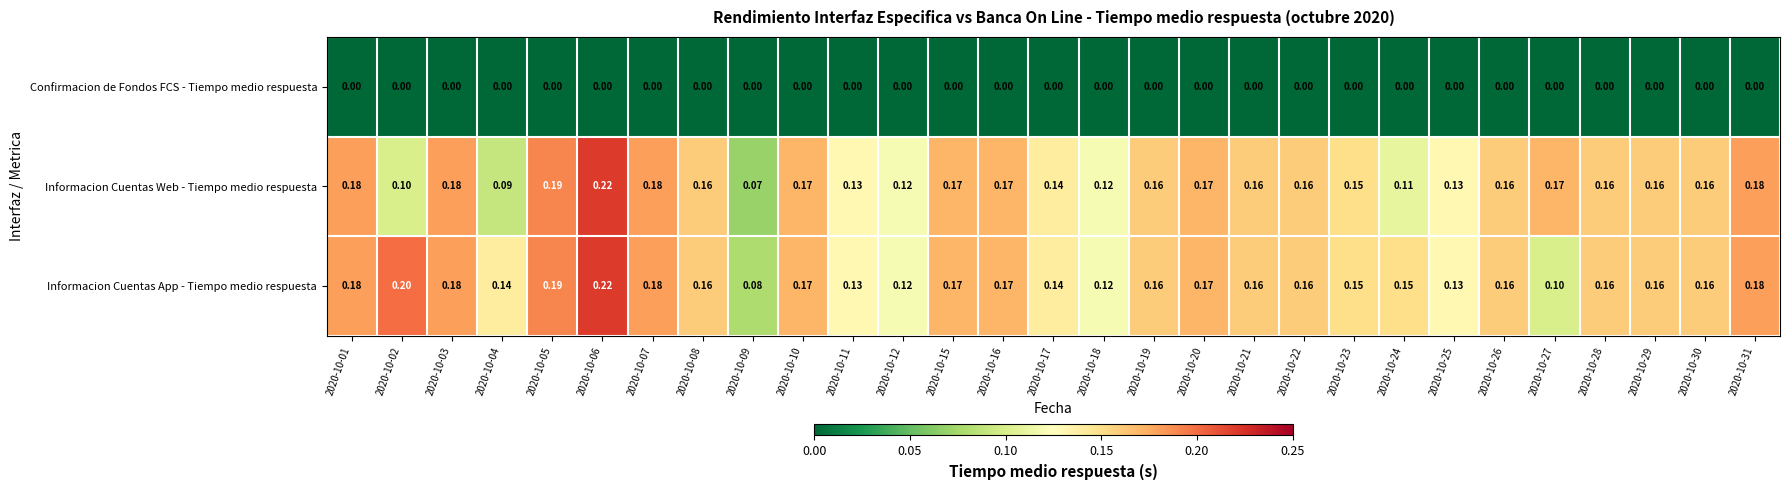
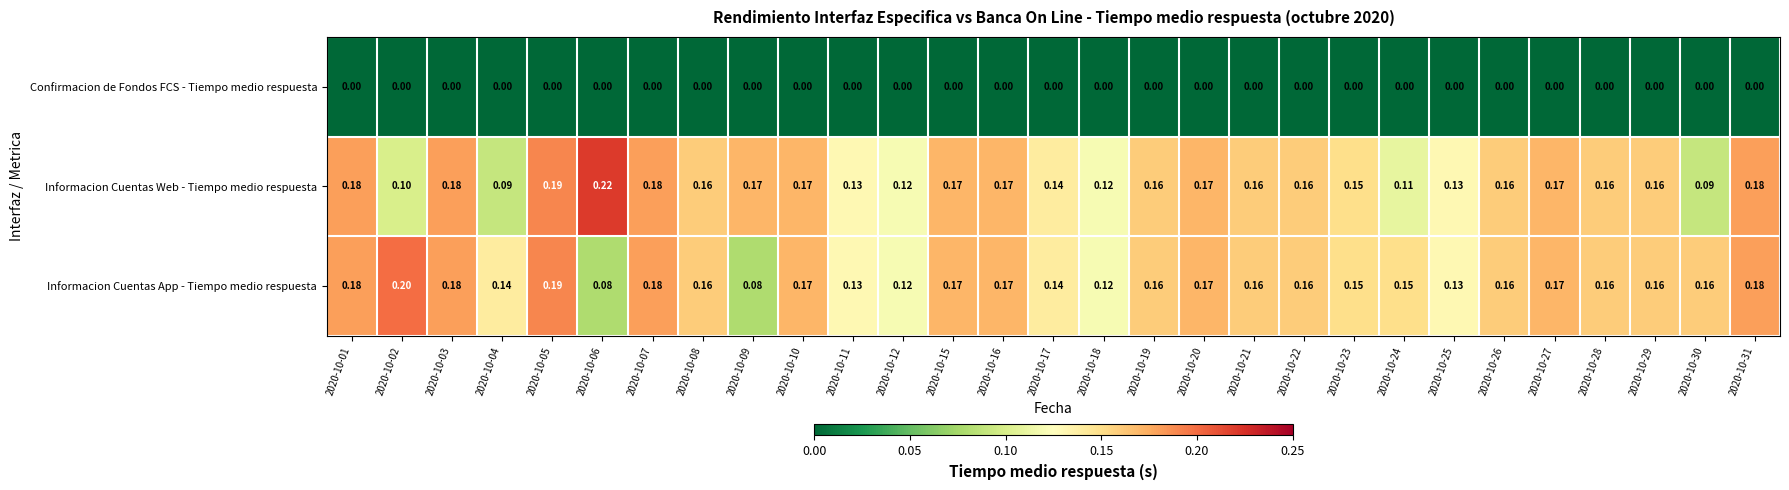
  {
    "Confirmacion de Fondos FCS - Tiempo medio respuesta": {
      "2020-10-01": 0.00,
      "2020-10-02": 0.00,
      "2020-10-03": 0.00,
      "2020-10-04": 0.00,
      "2020-10-05": 0.00,
      "2020-10-06": 0.00,
      "2020-10-07": 0.00,
      "2020-10-08": 0.00,
      "2020-10-09": 0.00,
      "2020-10-10": 0.00,
      "2020-10-11": 0.00,
      "2020-10-12": 0.00,
      "2020-10-15": 0.00,
      "2020-10-16": 0.00,
      "2020-10-17": 0.00,
      "2020-10-18": 0.00,
      "2020-10-19": 0.00,
      "2020-10-20": 0.00,
      "2020-10-21": 0.00,
      "2020-10-22": 0.00,
      "2020-10-23": 0.00,
      "2020-10-24": 0.00,
      "2020-10-25": 0.00,
      "2020-10-26": 0.00,
      "2020-10-27": 0.00,
      "2020-10-28": 0.00,
      "2020-10-29": 0.00,
      "2020-10-30": 0.00,
      "2020-10-31": 0.00
    },
    "Informacion Cuentas Web - Tiempo medio respuesta": {
      "2020-10-01": 0.18,
      "2020-10-02": 0.10,
      "2020-10-03": 0.18,
      "2020-10-04": 0.09,
      "2020-10-05": 0.19,
      "2020-10-06": 0.22,
      "2020-10-07": 0.18,
      "2020-10-08": 0.16,
-     "2020-10-09": 0.07,
+     "2020-10-09": 0.17,
      "2020-10-10": 0.17,
      "2020-10-11": 0.13,
      "2020-10-12": 0.12,
      "2020-10-15": 0.17,
      "2020-10-16": 0.17,
      "2020-10-17": 0.14,
      "2020-10-18": 0.12,
      "2020-10-19": 0.16,
      "2020-10-20": 0.17,
      "2020-10-21": 0.16,
      "2020-10-22": 0.16,
      "2020-10-23": 0.15,
      "2020-10-24": 0.11,
      "2020-10-25": 0.13,
      "2020-10-26": 0.16,
      "2020-10-27": 0.17,
      "2020-10-28": 0.16,
      "2020-10-29": 0.16,
-     "2020-10-30": 0.16,
+     "2020-10-30": 0.09,
      "2020-10-31": 0.18
    },
    "Informacion Cuentas App - Tiempo medio respuesta": {
      "2020-10-01": 0.18,
      "2020-10-02": 0.20,
      "2020-10-03": 0.18,
      "2020-10-04": 0.14,
      "2020-10-05": 0.19,
-     "2020-10-06": 0.22,
+     "2020-10-06": 0.08,
      "2020-10-07": 0.18,
      "2020-10-08": 0.16,
      "2020-10-09": 0.08,
      "2020-10-10": 0.17,
      "2020-10-11": 0.13,
      "2020-10-12": 0.12,
      "2020-10-15": 0.17,
      "2020-10-16": 0.17,
      "2020-10-17": 0.14,
      "2020-10-18": 0.12,
      "2020-10-19": 0.16,
      "2020-10-20": 0.17,
      "2020-10-21": 0.16,
      "2020-10-22": 0.16,
      "2020-10-23": 0.15,
      "2020-10-24": 0.15,
      "2020-10-25": 0.13,
      "2020-10-26": 0.16,
-     "2020-10-27": 0.10,
+     "2020-10-27": 0.17,
      "2020-10-28": 0.16,
      "2020-10-29": 0.16,
      "2020-10-30": 0.16,
      "2020-10-31": 0.18
    }
  }
